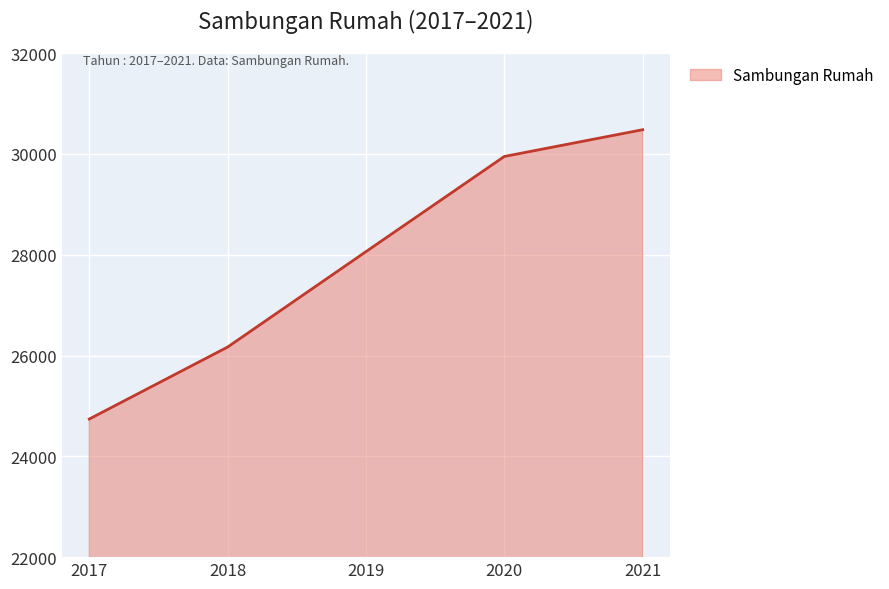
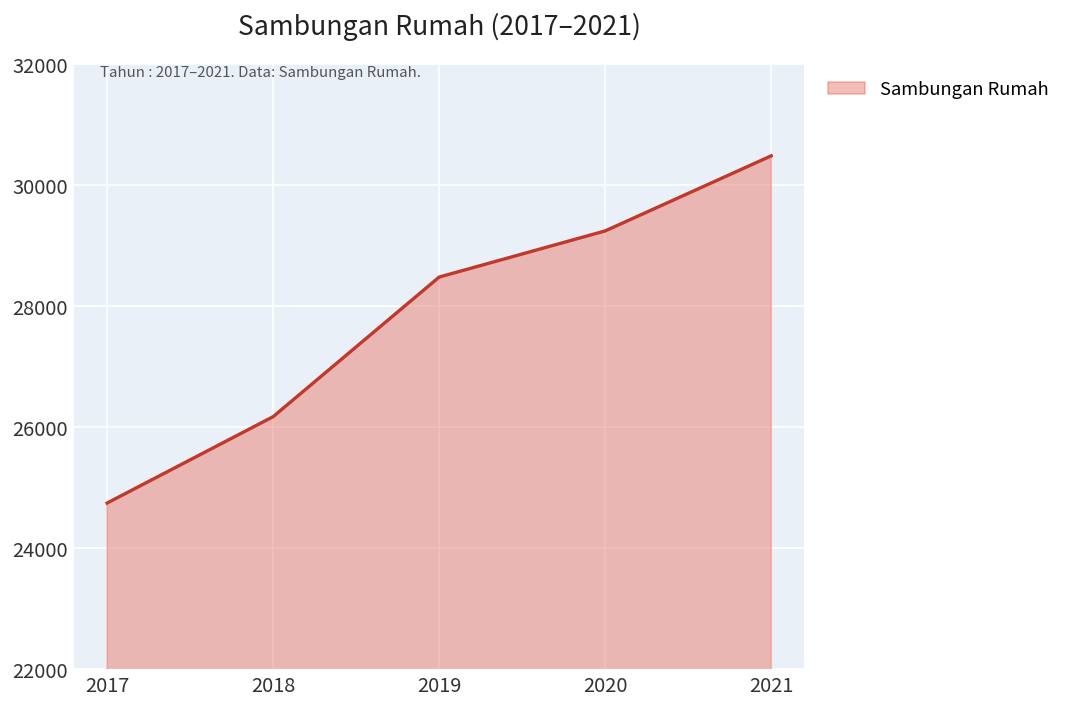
  {
    "2017": 24700,
    "2018": 26200,
-   "2019": 28100,
-   "2020": 29900,
+   "2019": 28500,
+   "2020": 29200,
    "2021": 30500
  }
